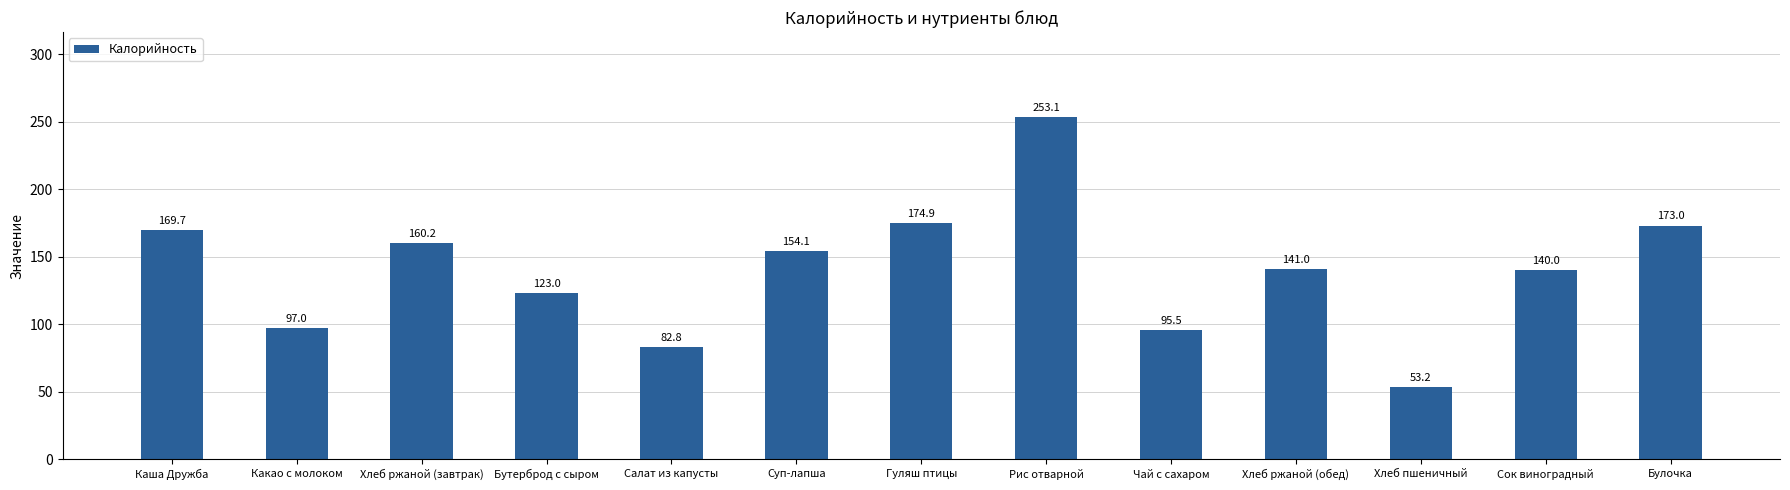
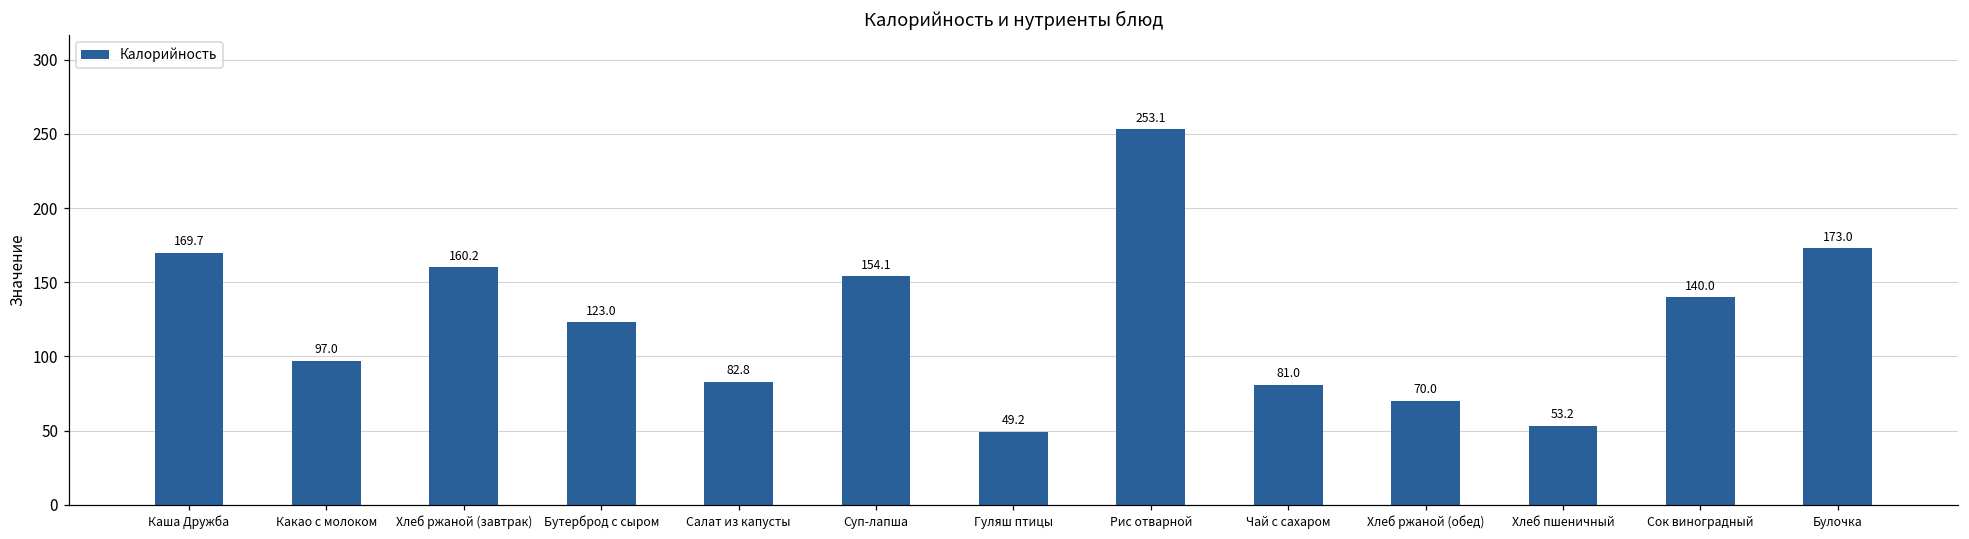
  {
    "Каша Дружба": 169.7,
    "Какао с молоком": 97.0,
    "Хлеб ржаной (завтрак)": 160.2,
    "Бутерброд с сыром": 123.0,
    "Салат из капусты": 82.8,
    "Суп-лапша": 154.1,
-   "Гуляш птицы": 174.9,
+   "Гуляш птицы": 49.2,
    "Рис отварной": 253.1,
-   "Чай с сахаром": 95.5,
-   "Хлеб ржаной (обед)": 141.0,
+   "Чай с сахаром": 81.0,
+   "Хлеб ржаной (обед)": 70.0,
    "Хлеб пшеничный": 53.2,
    "Сок виноградный": 140.0,
    "Булочка": 173.0
  }
